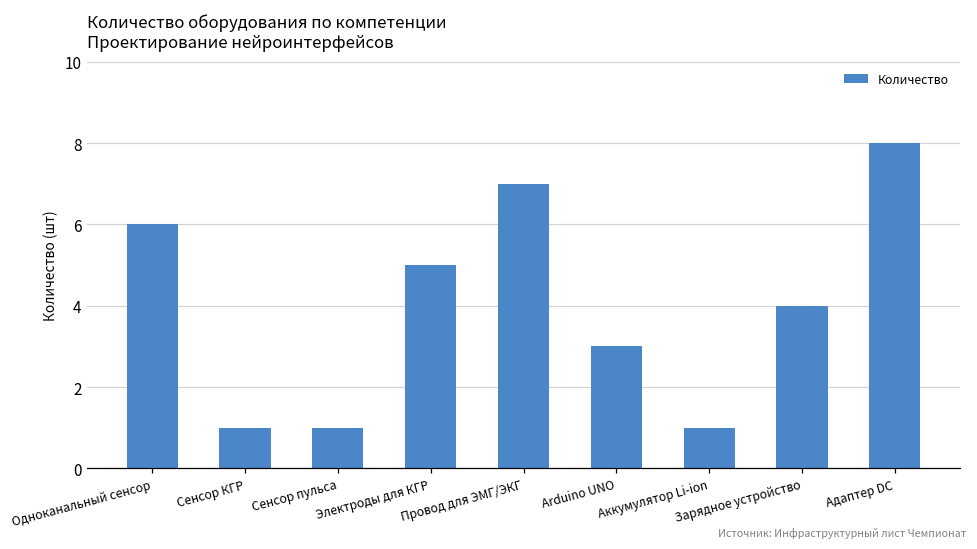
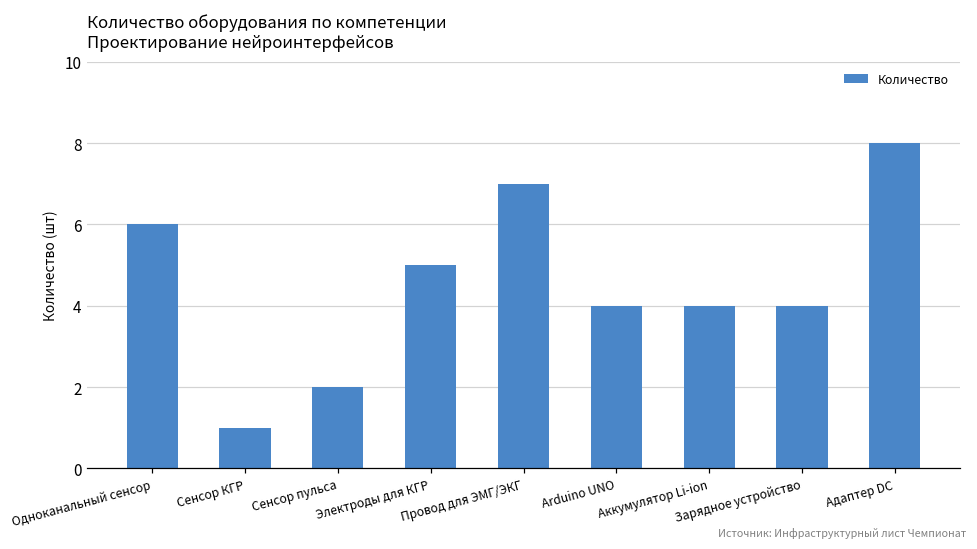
  {
    "Одноканальный сенсор": 6,
    "Сенсор КГР": 1,
-   "Сенсор пульса": 1,
+   "Сенсор пульса": 2,
    "Электроды для КГР": 5,
    "Провод для ЭМГ/ЭКГ": 7,
-   "Arduino UNO": 3,
-   "Аккумулятор Li-ion": 1,
+   "Arduino UNO": 4,
+   "Аккумулятор Li-ion": 4,
    "Зарядное устройство": 4,
    "Адаптер DC": 8
  }
